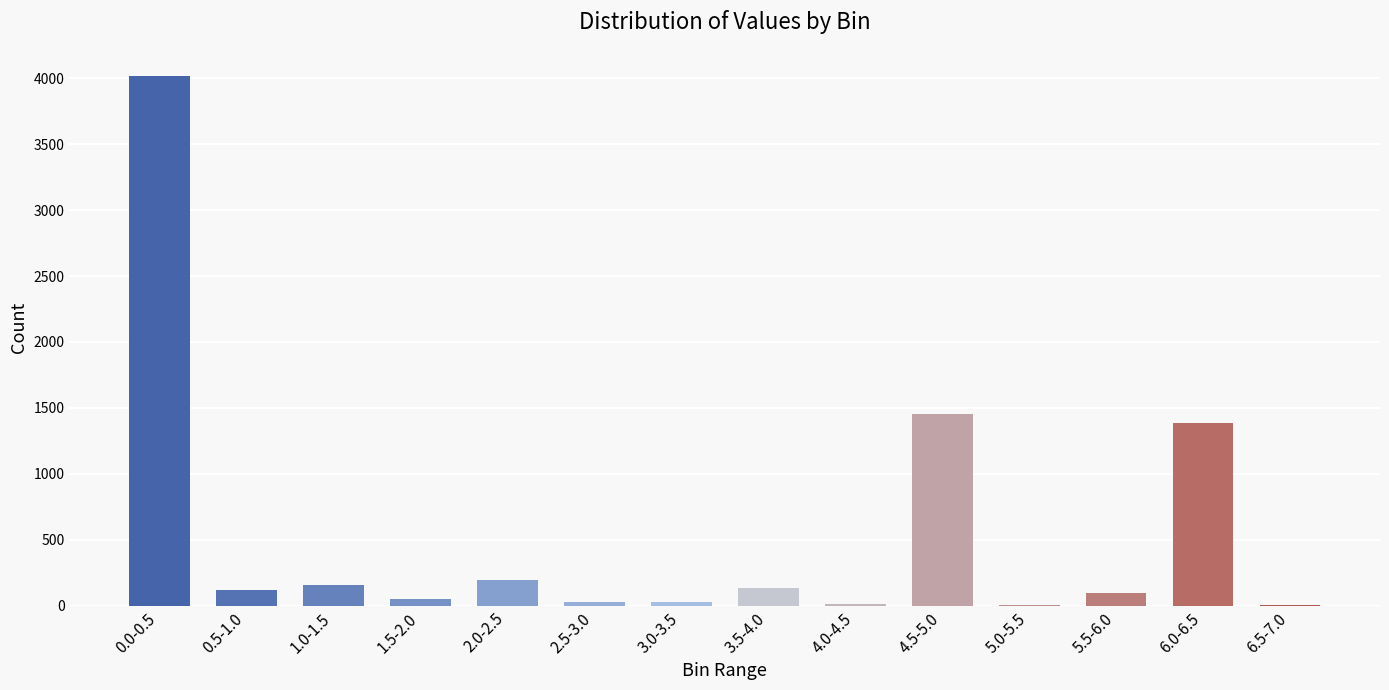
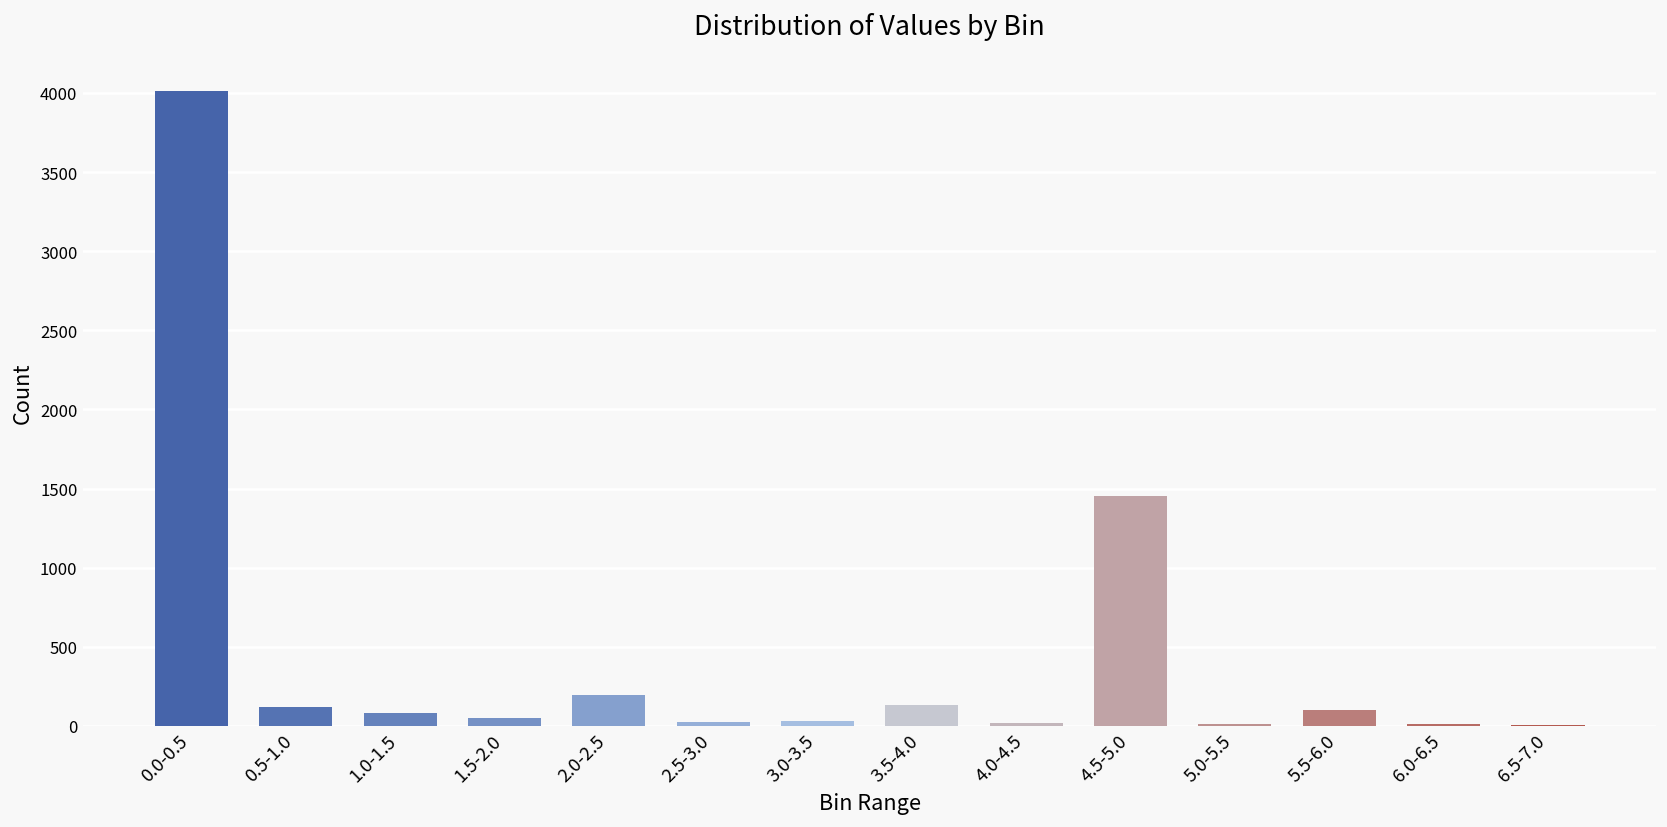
  {
    "0.0-0.5": 4020,
    "0.5-1.0": 120,
-   "1.0-1.5": 160,
+   "1.0-1.5": 80,
    "1.5-2.0": 50,
    "2.0-2.5": 190,
    "2.5-3.0": 30,
    "3.0-3.5": 30,
    "3.5-4.0": 130,
    "4.5-5.0": 1450,
    "5.5-6.0": 100,
-   "6.0-6.5": 1380
+   "6.0-6.5": 10
  }
